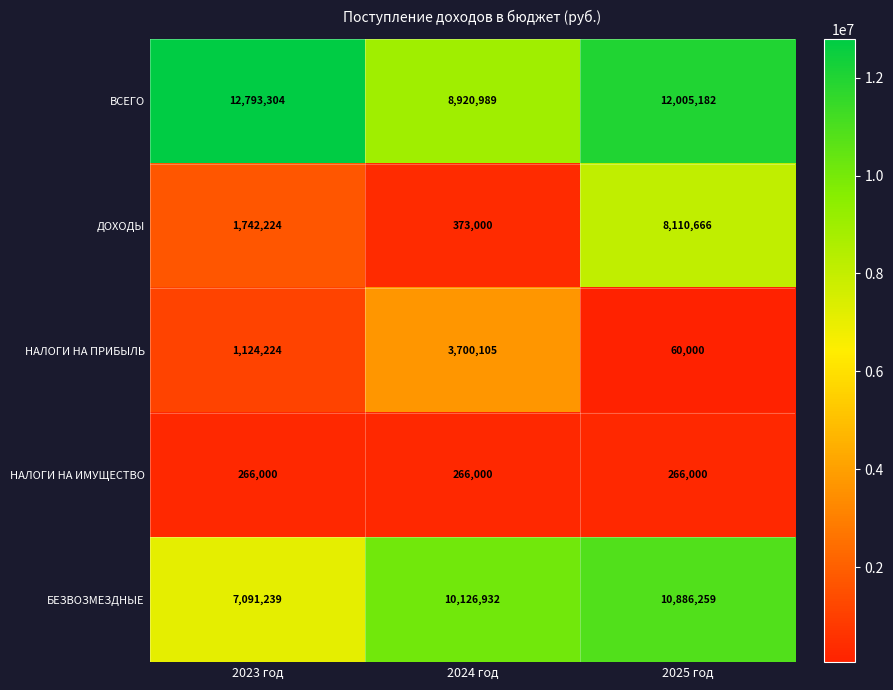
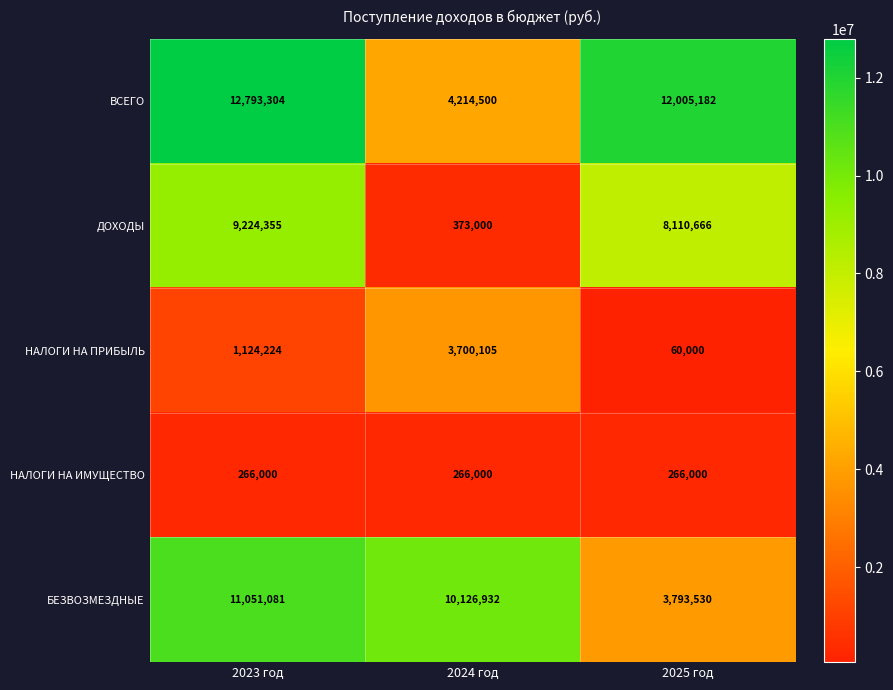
  {
    "ВСЕГО": {
      "2023 год": "12,793,304",
-     "2024 год": "8,920,989",
+     "2024 год": "4,214,500",
      "2025 год": "12,005,182"
    },
    "ДОХОДЫ": {
-     "2023 год": "1,742,224",
+     "2023 год": "9,224,355",
      "2024 год": "373,000",
      "2025 год": "8,110,666"
    },
    "НАЛОГИ НА ПРИБЫЛЬ": {
      "2023 год": "1,124,224",
      "2024 год": "3,700,105",
      "2025 год": "60,000"
    },
    "НАЛОГИ НА ИМУЩЕСТВО": {
      "2023 год": "266,000",
      "2024 год": "266,000",
      "2025 год": "266,000"
    },
    "БЕЗВОЗМЕЗДНЫЕ": {
-     "2023 год": "7,091,239",
+     "2023 год": "11,051,081",
      "2024 год": "10,126,932",
-     "2025 год": "10,886,259"
+     "2025 год": "3,793,530"
    }
  }
